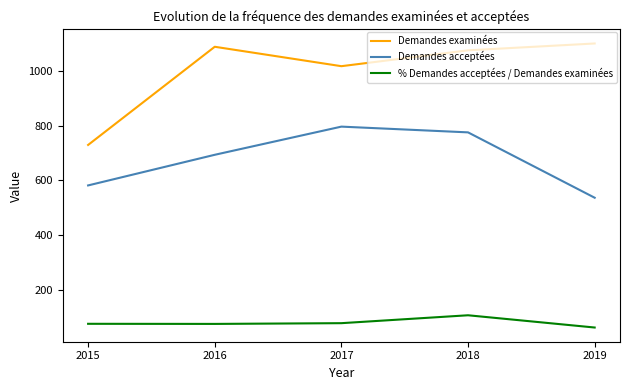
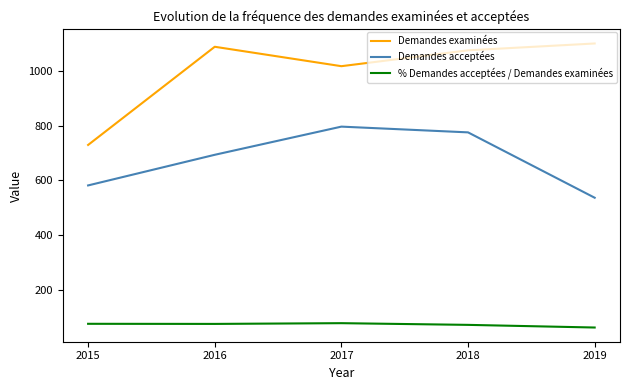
  {
    "Demandes examinées": {
      "2015": 730,
      "2016": 1090,
      "2017": 1020
    },
    "Demandes acceptées": {
      "2015": 580,
      "2016": 690,
      "2017": 800,
      "2018": 780,
      "2019": 540
    },
    "% Demandes acceptées / Demandes examinées": {
      "2015": 80,
      "2016": 80,
      "2017": 80,
-     "2018": 110,
+     "2018": 70,
      "2019": 60
    }
  }
